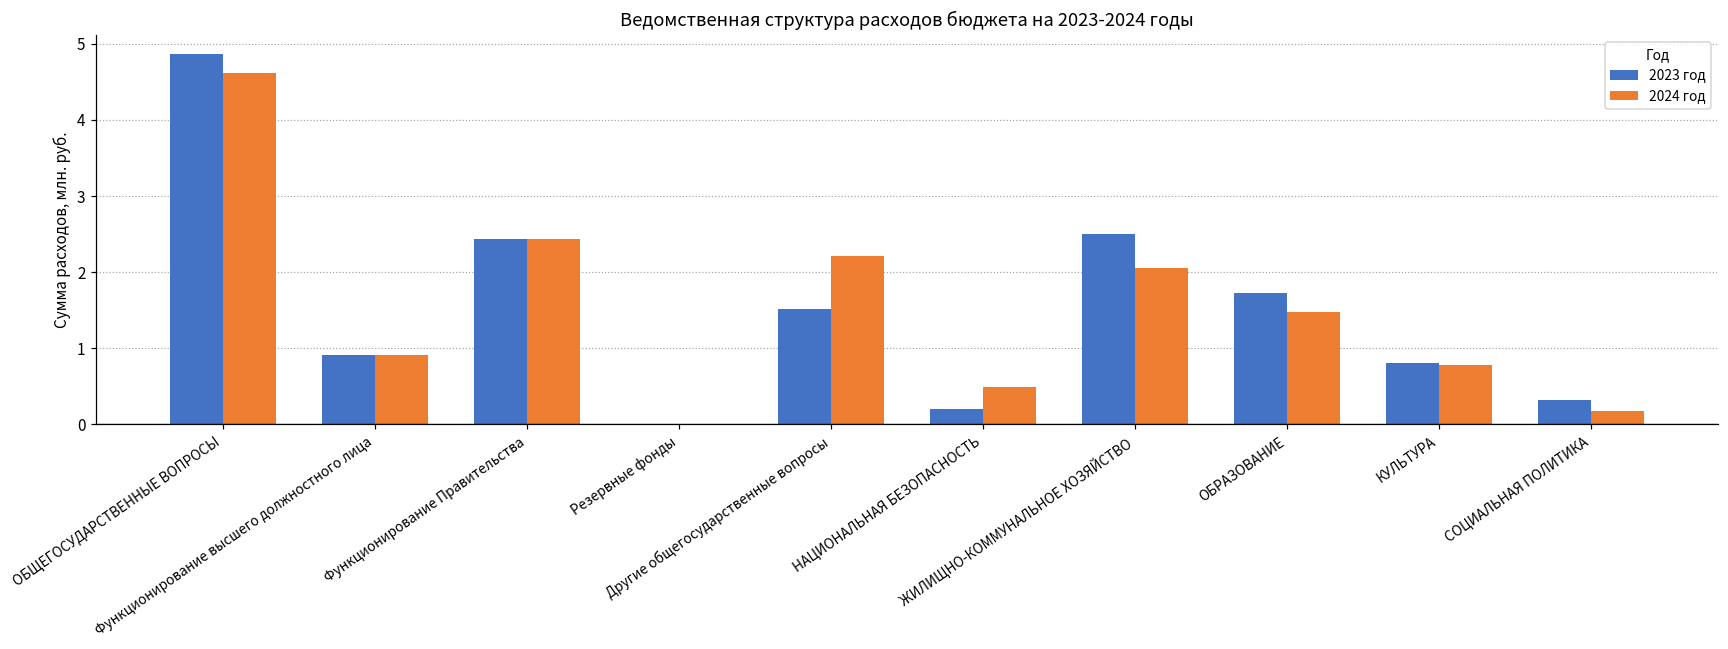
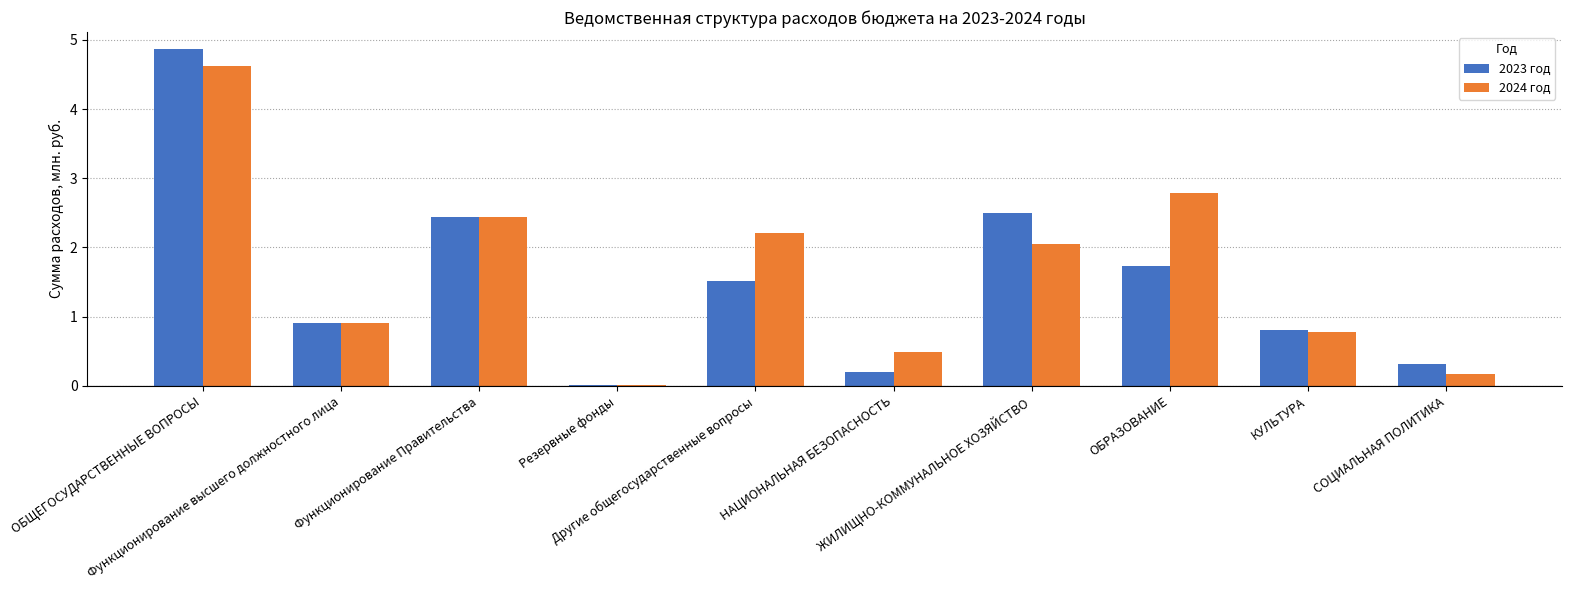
  {
    "2023 год": {
      "ОБЩЕГОСУДАРСТВЕННЫЕ ВОПРОСЫ": 4.9,
      "Функционирование высшего должностного лица": 0.9,
      "Функционирование Правительства": 2.4,
      "Другие общегосударственные вопросы": 1.5,
      "НАЦИОНАЛЬНАЯ БЕЗОПАСНОСТЬ": 0.2,
      "ЖИЛИЩНО-КОММУНАЛЬНОЕ ХОЗЯЙСТВО": 2.5,
      "ОБРАЗОВАНИЕ": 1.7,
      "КУЛЬТУРА": 0.8,
      "СОЦИАЛЬНАЯ ПОЛИТИКА": 0.3
    },
    "2024 год": {
      "ОБЩЕГОСУДАРСТВЕННЫЕ ВОПРОСЫ": 4.6,
      "Функционирование высшего должностного лица": 0.9,
      "Функционирование Правительства": 2.4,
      "Другие общегосударственные вопросы": 2.2,
      "НАЦИОНАЛЬНАЯ БЕЗОПАСНОСТЬ": 0.5,
      "ЖИЛИЩНО-КОММУНАЛЬНОЕ ХОЗЯЙСТВО": 2.1,
-     "ОБРАЗОВАНИЕ": 1.5,
+     "ОБРАЗОВАНИЕ": 2.8,
      "КУЛЬТУРА": 0.8,
      "СОЦИАЛЬНАЯ ПОЛИТИКА": 0.2
    }
  }
